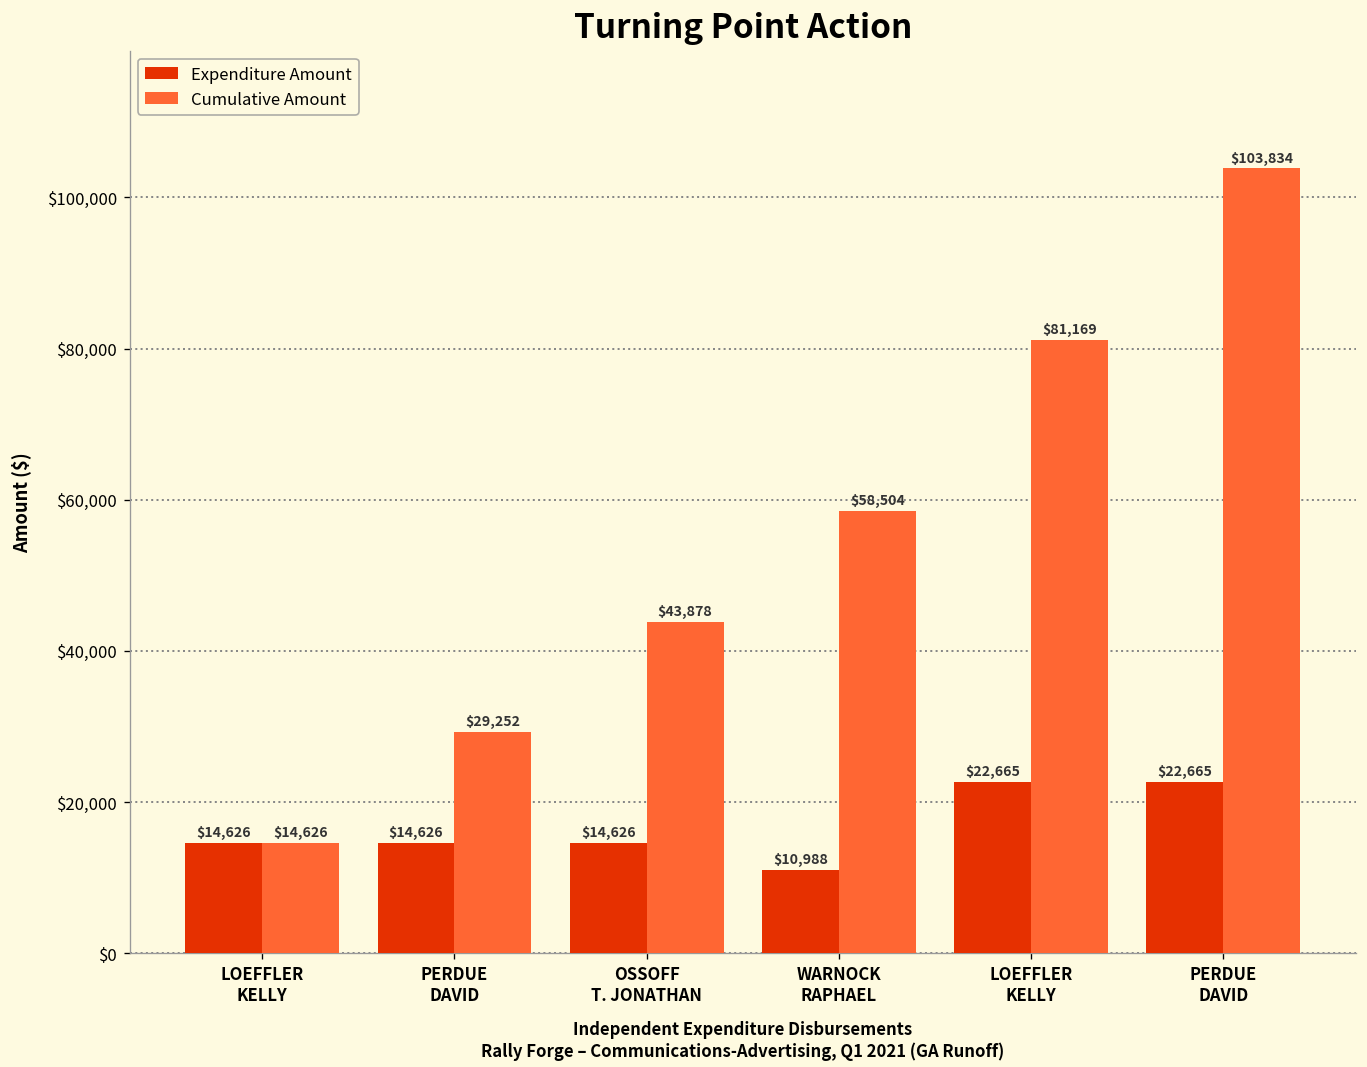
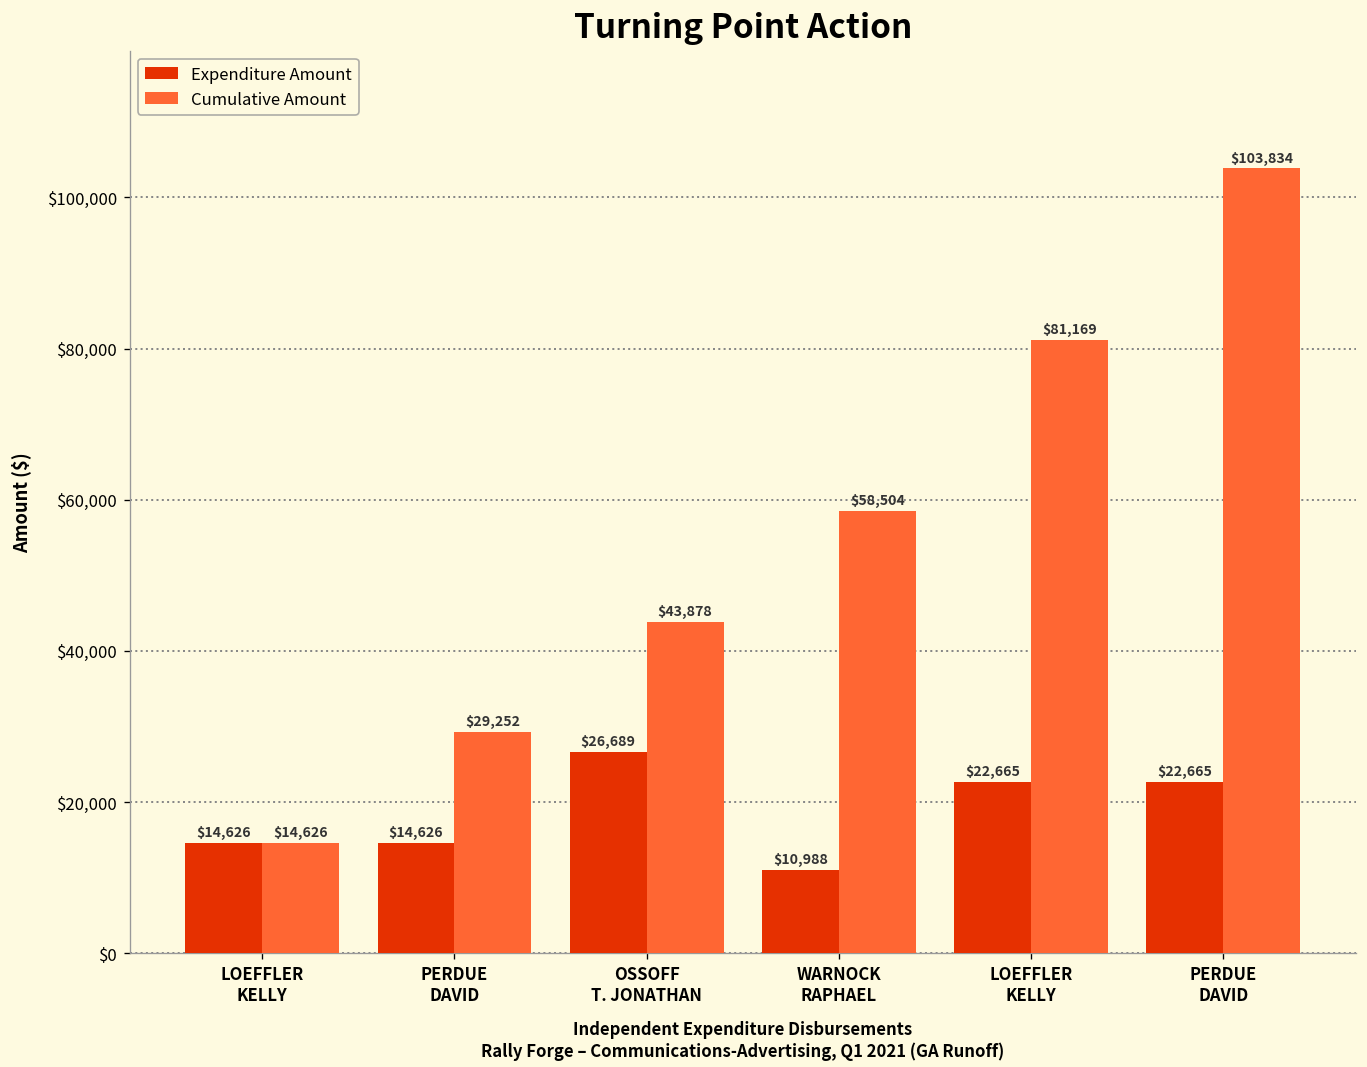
  {
    "Expenditure Amount": {
-     "OSSOFF T. JONATHAN": "$14,626",
+     "OSSOFF T. JONATHAN": "$26,689",
      "WARNOCK RAPHAEL": "$10,988"
    },
    "Cumulative Amount": {
      "OSSOFF T. JONATHAN": "$43,878",
      "WARNOCK RAPHAEL": "$58,504"
    }
  }
